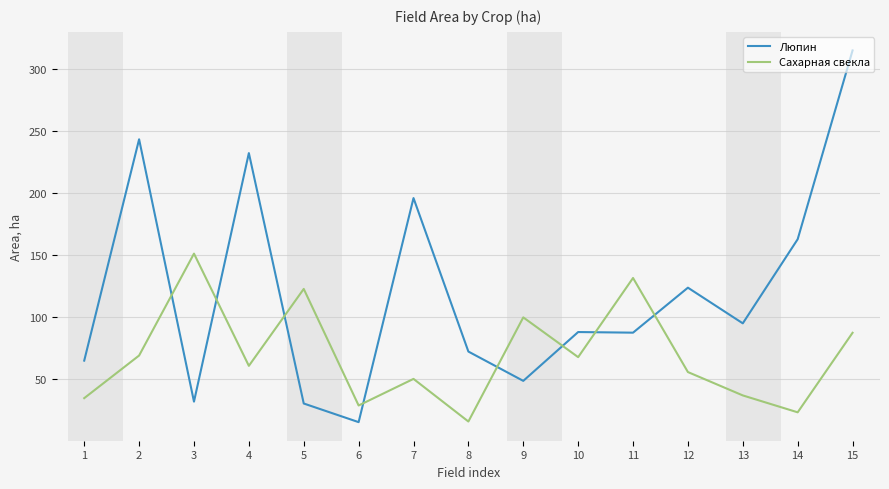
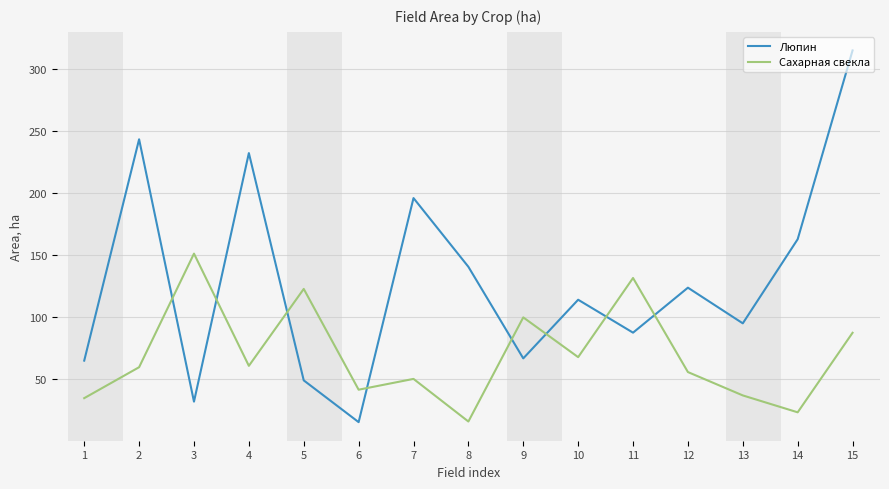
  {
    "Люпин": {
      "1": 65,
      "2": 243,
      "3": 32,
      "4": 232,
-     "5": 31,
+     "5": 49,
      "6": 16,
      "7": 196,
-     "8": 72,
-     "9": 49,
-     "10": 88,
+     "8": 141,
+     "9": 67,
+     "10": 114,
      "11": 88,
      "12": 124,
      "13": 95,
      "14": 163
    },
    "Сахарная свекла": {
      "1": 35,
-     "2": 69,
+     "2": 60,
      "3": 151,
      "4": 61,
      "5": 123,
-     "6": 29,
+     "6": 42,
      "7": 50,
      "8": 16,
      "9": 100,
      "10": 68,
      "11": 132,
      "12": 56,
      "13": 37,
      "14": 23,
      "15": 87
    }
  }
